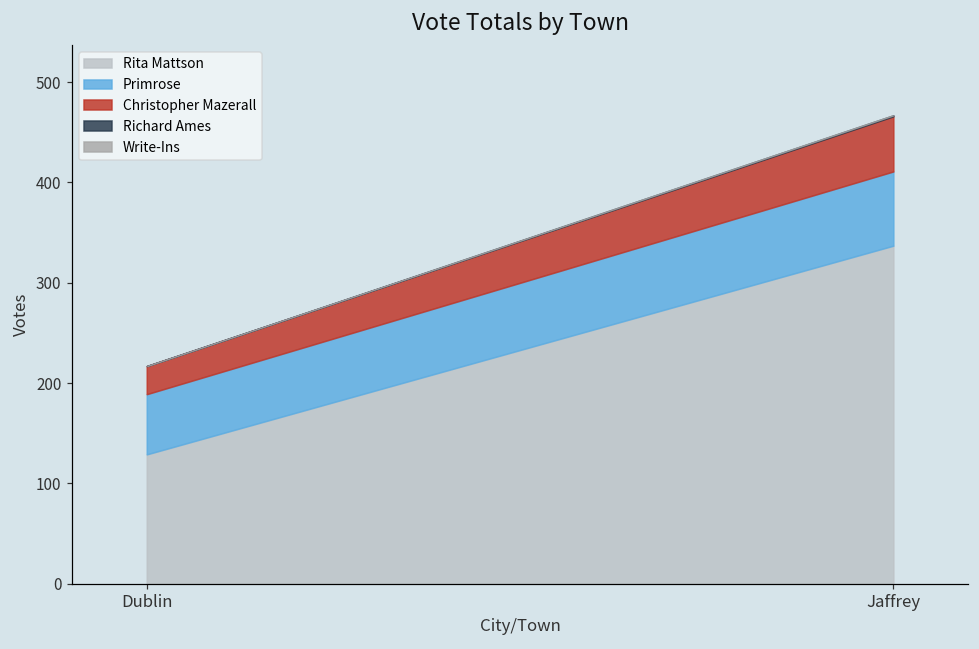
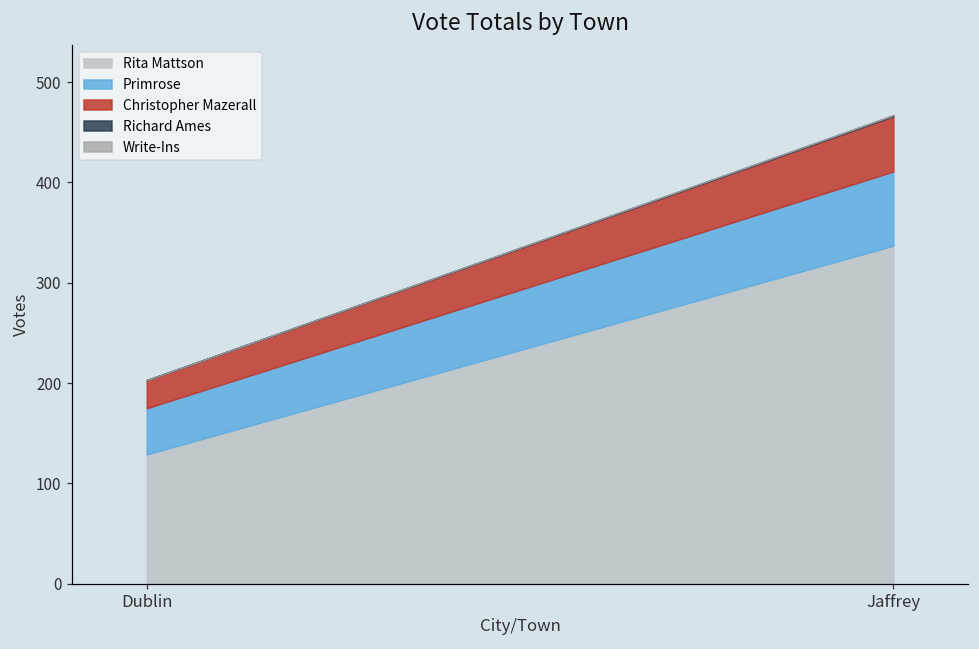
  {
    "Primrose": {
-     "Dublin": 60,
+     "Dublin": 50,
      "Jaffrey": 70
    }
  }
